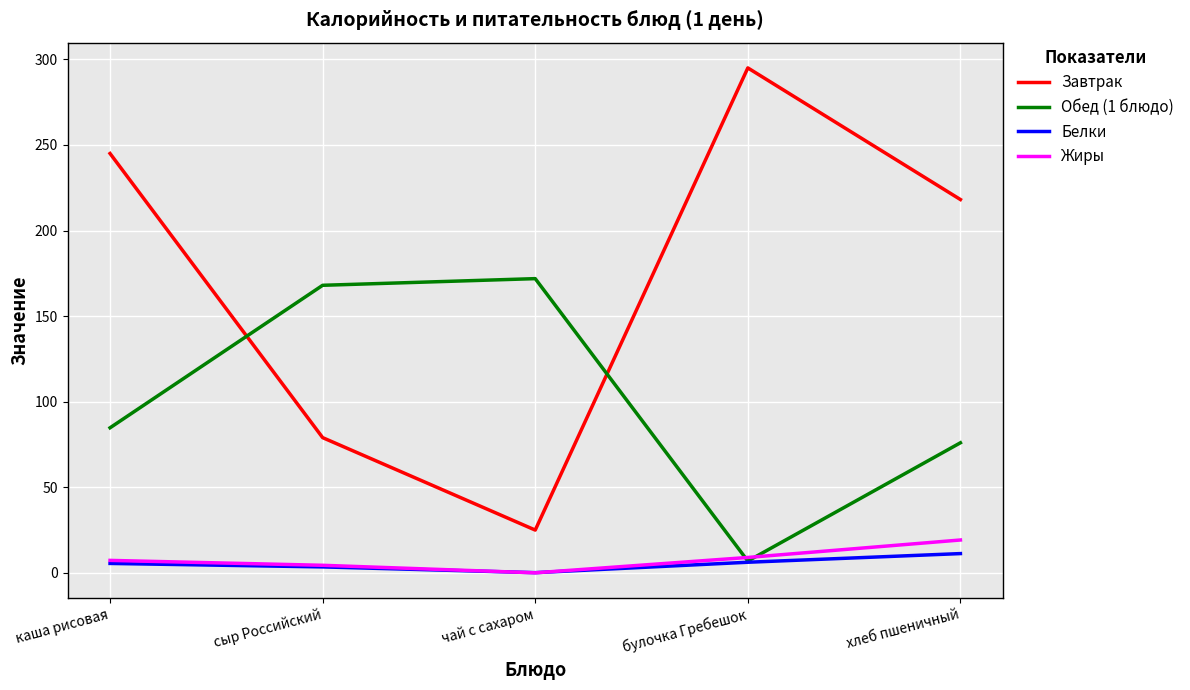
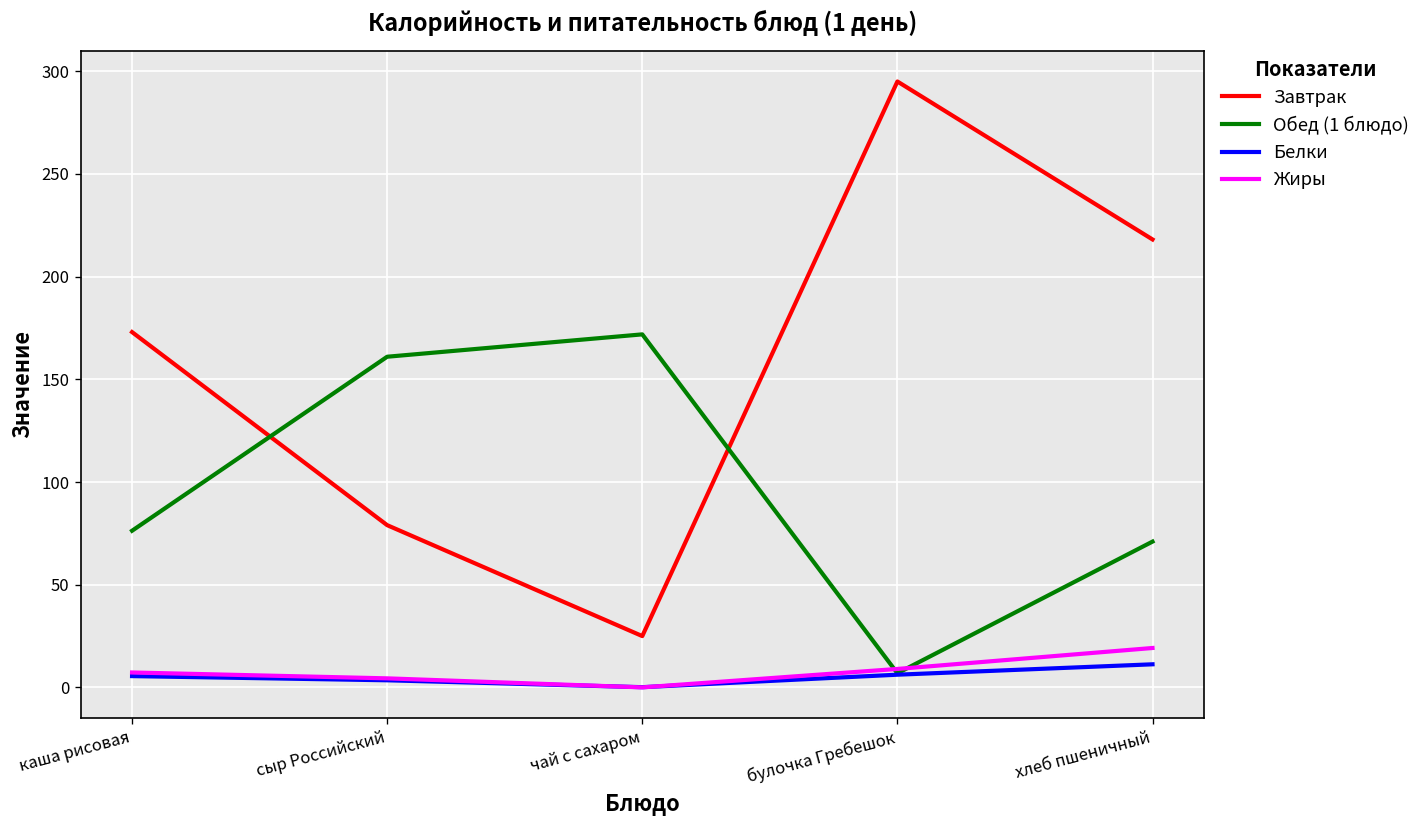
  {
    "Завтрак": {
-     "каша рисовая": 245,
+     "каша рисовая": 173,
      "сыр Российский": 79,
      "чай с сахаром": 25,
      "булочка Гребешок": 295,
      "хлеб пшеничный": 218
    },
    "Обед (1 блюдо)": {
-     "каша рисовая": 85,
-     "сыр Российский": 168,
+     "каша рисовая": 76,
+     "сыр Российский": 161,
      "чай с сахаром": 172,
-     "хлеб пшеничный": 76
+     "хлеб пшеничный": 71
    },
    "Белки": {
      "каша рисовая": 6,
      "хлеб пшеничный": 11
    },
    "Жиры": {
      "каша рисовая": 7,
      "булочка Гребешок": 9,
      "хлеб пшеничный": 19
    }
  }
